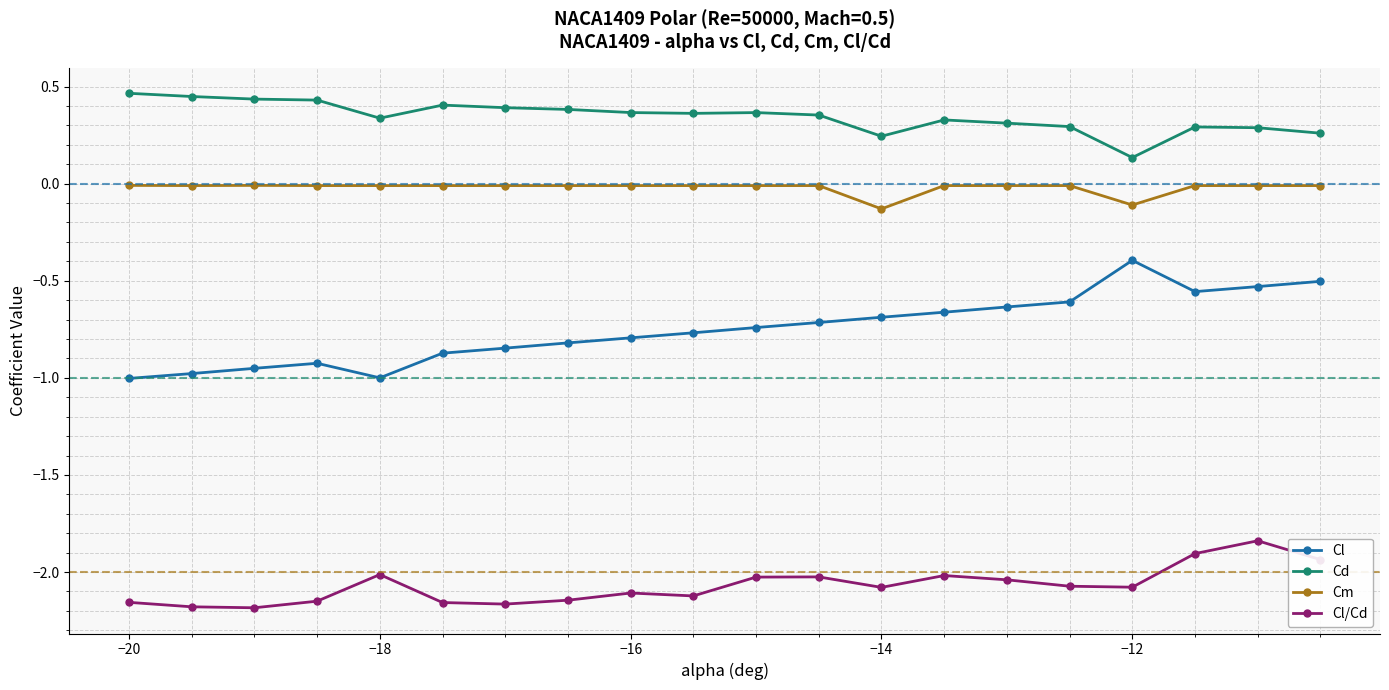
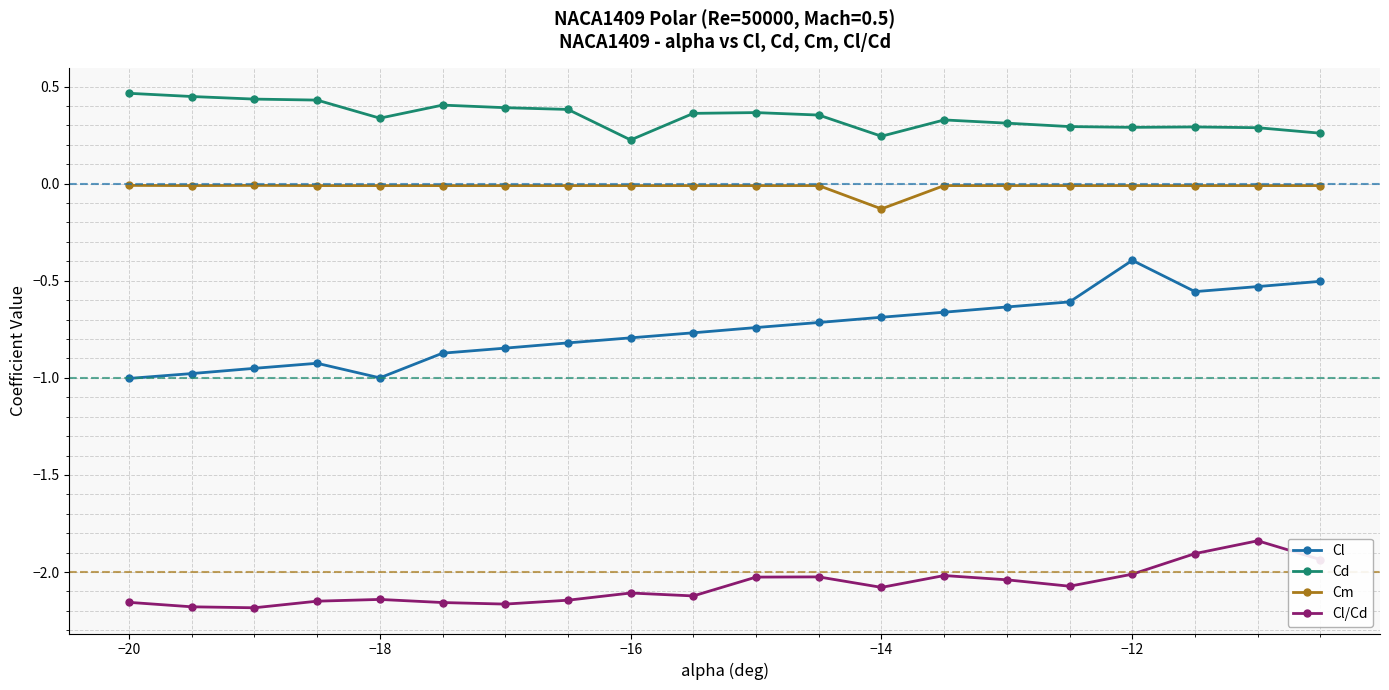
  {
    "Cl": {
      "−20": -1.00,
      "−18": -1.00,
      "−16": -0.79,
      "−14": -0.69,
      "−12": -0.40
    },
    "Cd": {
      "−20": 0.47,
      "−18": 0.34,
-     "−16": 0.37,
+     "−16": 0.23,
      "−14": 0.24,
-     "−12": 0.13
+     "−12": 0.29
    },
    "Cm": {
      "−20": -0.01,
      "−18": -0.01,
      "−16": -0.01,
      "−14": -0.13,
-     "−12": -0.11
+     "−12": -0.01
    },
    "Cl/Cd": {
      "−20": -2.16,
-     "−18": -2.01,
+     "−18": -2.14,
      "−16": -2.11,
      "−14": -2.08,
-     "−12": -2.08
+     "−12": -2.01
    }
  }
